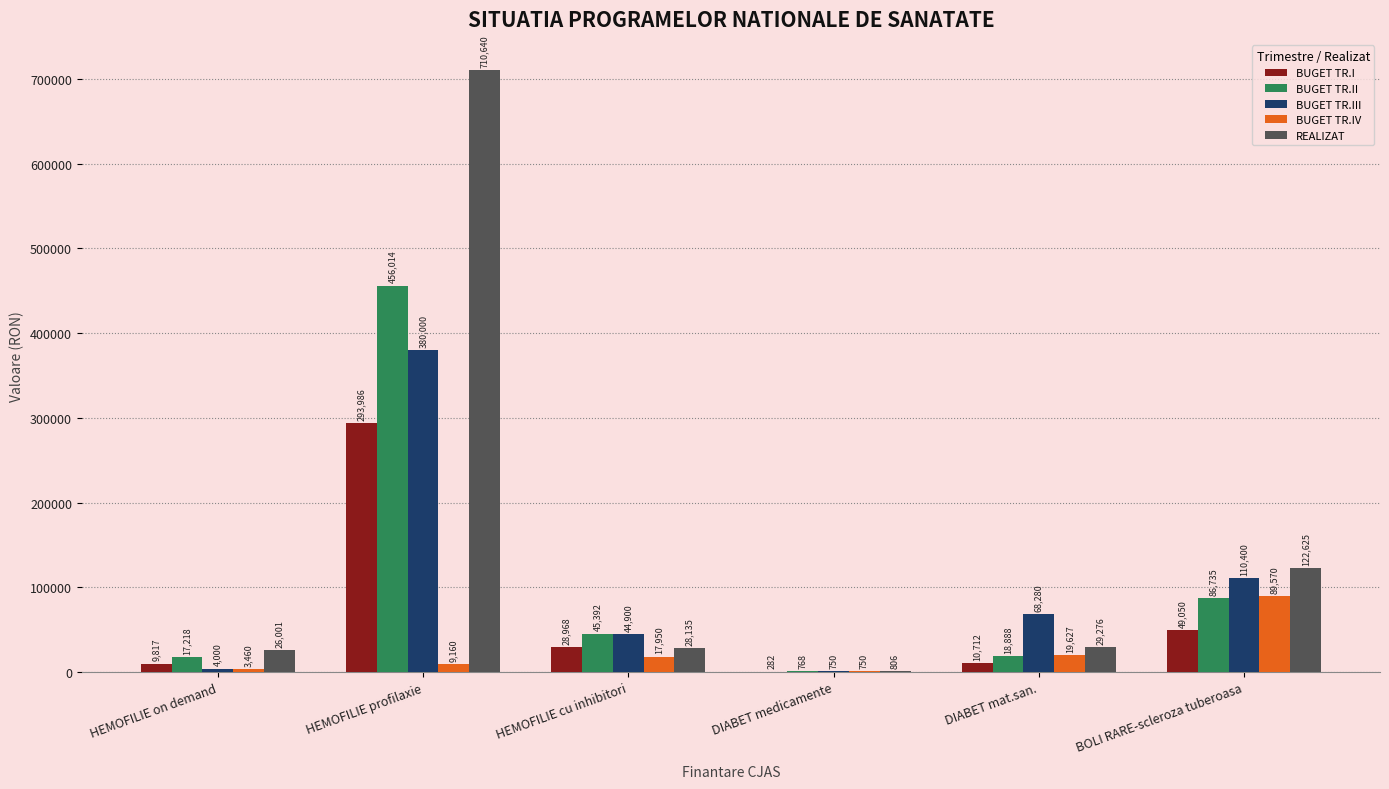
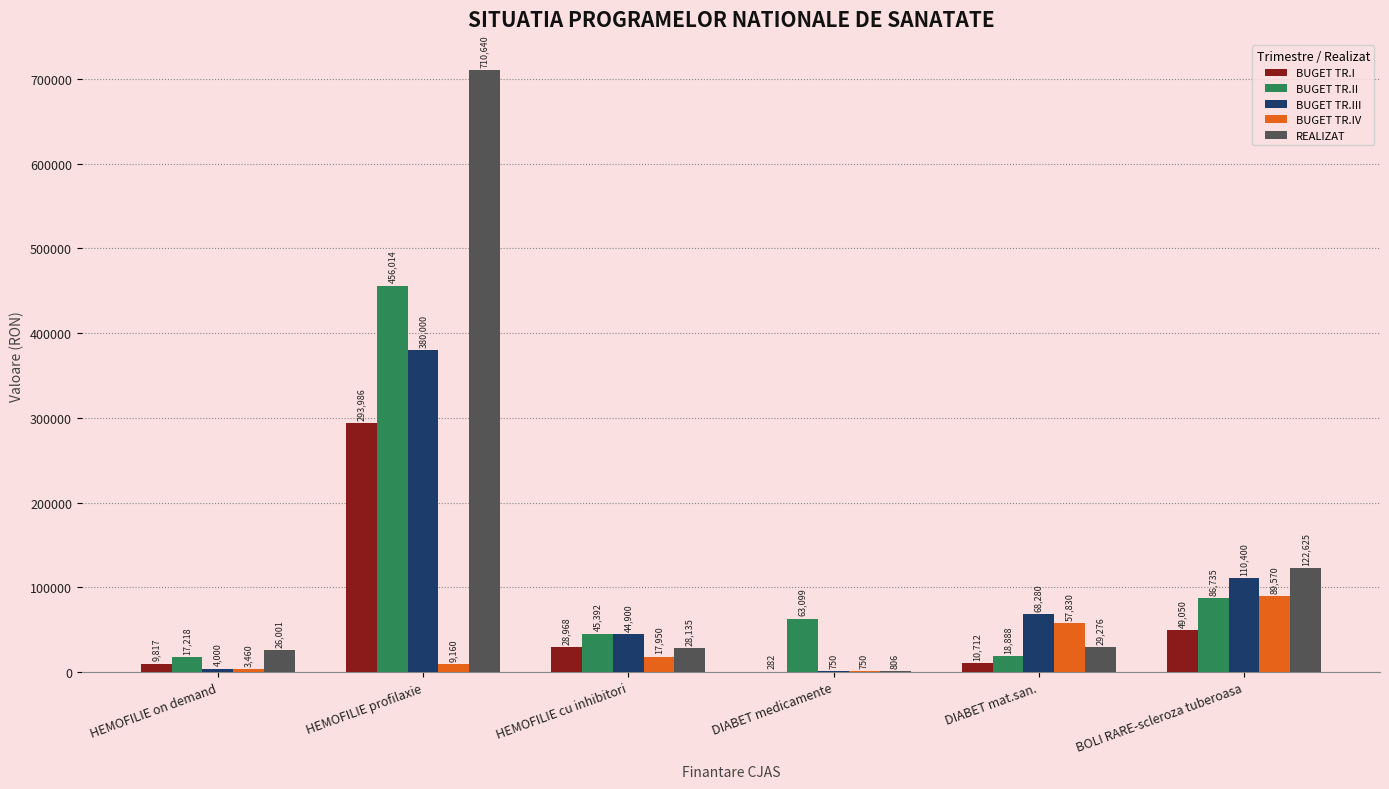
  {
    "BUGET TR.I": {
      "HEMOFILIE on demand": "9,817",
      "HEMOFILIE profilaxie": "293,986",
      "HEMOFILIE cu inhibitori": "28,968",
      "DIABET medicamente": "282",
      "DIABET mat.san.": "10,712",
      "BOLI RARE-scleroza tuberoasa": "49,050"
    },
    "BUGET TR.II": {
      "HEMOFILIE on demand": "17,218",
      "HEMOFILIE profilaxie": "456,014",
      "HEMOFILIE cu inhibitori": "45,392",
-     "DIABET medicamente": "768",
+     "DIABET medicamente": "63,099",
      "DIABET mat.san.": "18,888",
      "BOLI RARE-scleroza tuberoasa": "86,735"
    },
    "BUGET TR.III": {
      "HEMOFILIE on demand": "4,000",
      "HEMOFILIE profilaxie": "380,000",
      "HEMOFILIE cu inhibitori": "44,900",
      "DIABET medicamente": "750",
      "DIABET mat.san.": "68,280",
      "BOLI RARE-scleroza tuberoasa": "110,400"
    },
    "BUGET TR.IV": {
      "HEMOFILIE on demand": "3,460",
      "HEMOFILIE profilaxie": "9,160",
      "HEMOFILIE cu inhibitori": "17,950",
      "DIABET medicamente": "750",
-     "DIABET mat.san.": "19,627",
+     "DIABET mat.san.": "57,830",
      "BOLI RARE-scleroza tuberoasa": "89,570"
    },
    "REALIZAT": {
      "HEMOFILIE on demand": "26,001",
      "HEMOFILIE profilaxie": "710,640",
      "HEMOFILIE cu inhibitori": "28,135",
      "DIABET medicamente": "806",
      "DIABET mat.san.": "29,276",
      "BOLI RARE-scleroza tuberoasa": "122,625"
    }
  }
